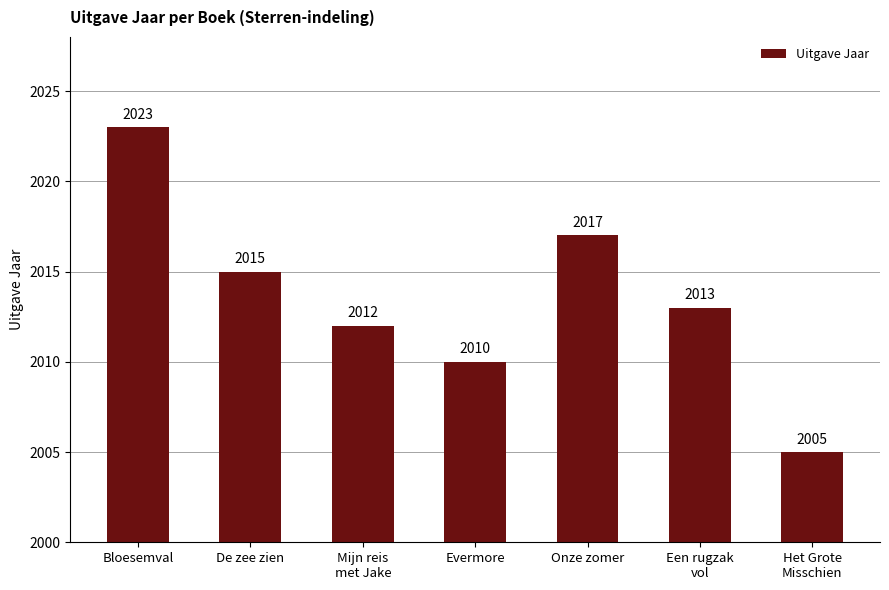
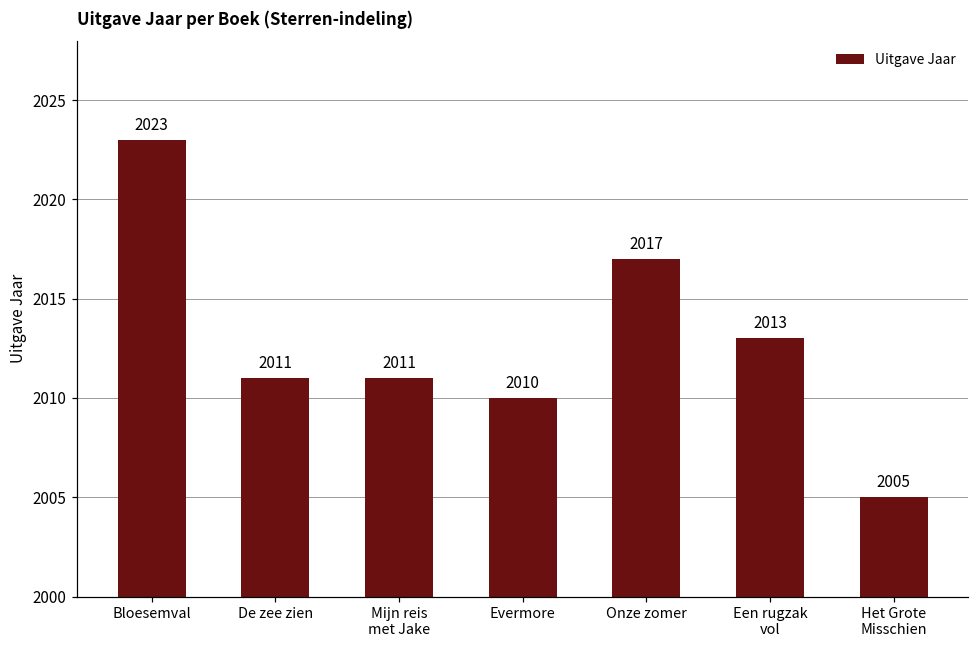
  {
    "Bloesemval": 2023,
-   "De zee zien": 2015,
-   "Mijn reis met Jake": 2012,
+   "De zee zien": 2011,
+   "Mijn reis met Jake": 2011,
    "Evermore": 2010,
    "Onze zomer": 2017,
    "Een rugzak vol": 2013,
    "Het Grote Misschien": 2005
  }
